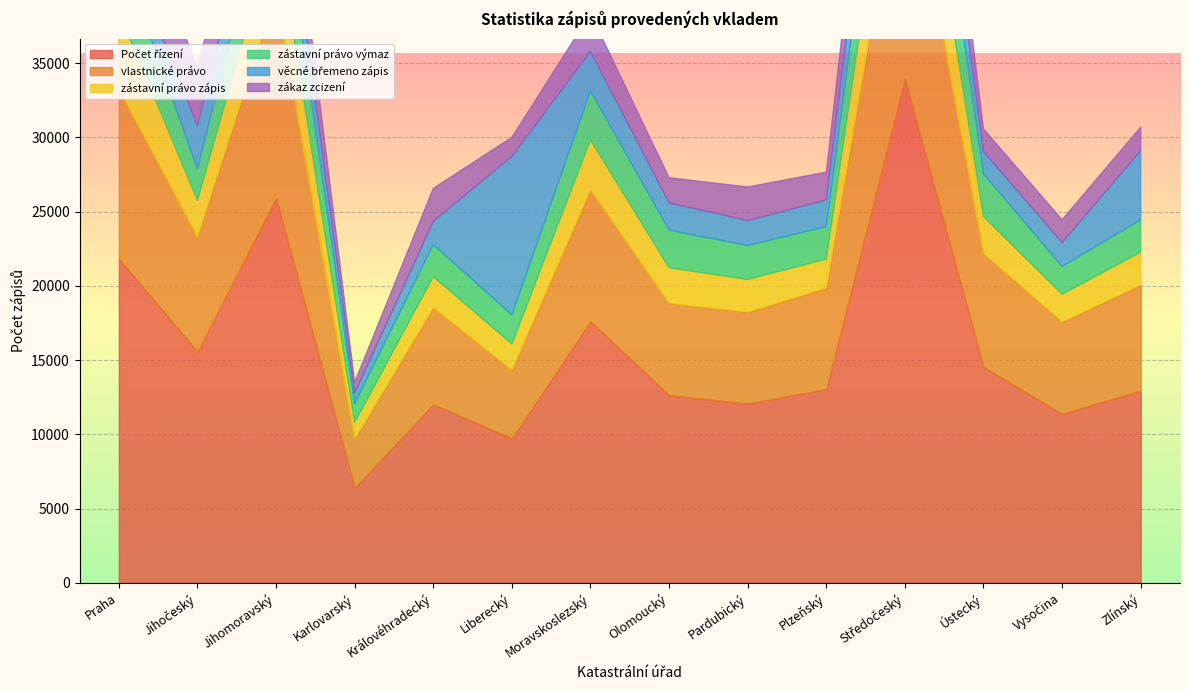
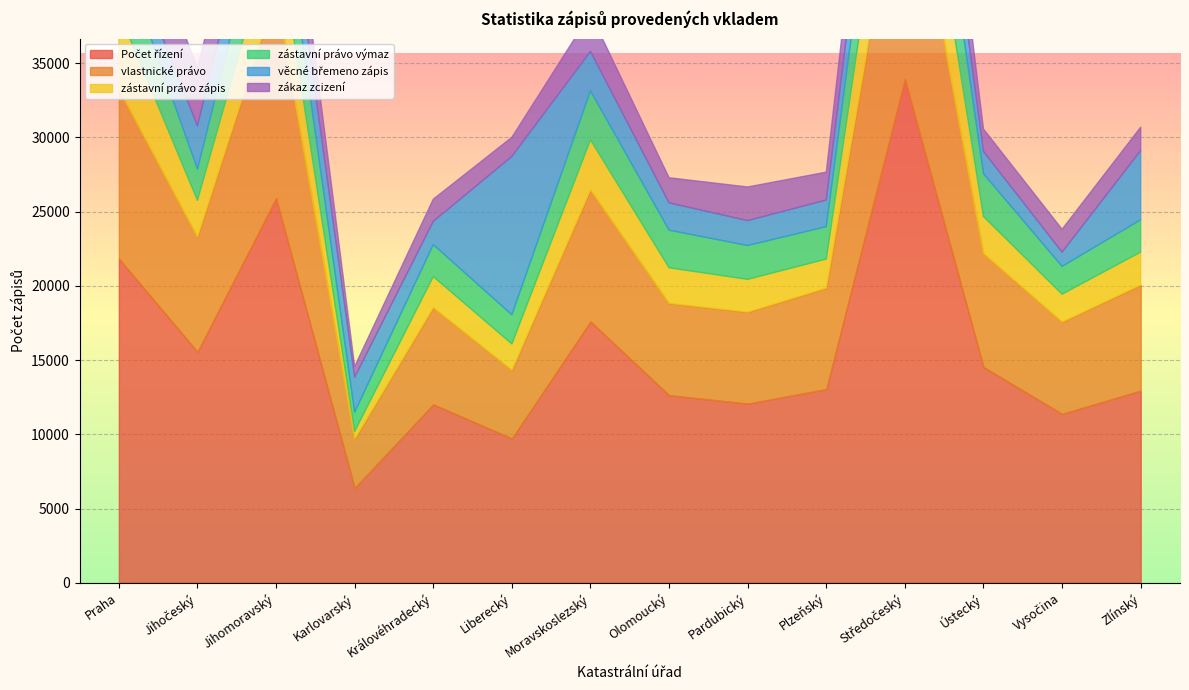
  {
    "zástavní právo zápis": {
      "Jihočeský": 2500,
-     "Karlovarský": 1100,
+     "Karlovarský": 500,
      "Královéhradecký": 2100,
      "Liberecký": 1800,
      "Moravskoslezský": 3400,
      "Olomoucký": 2400,
      "Pardubický": 2200,
      "Plzeňský": 1900,
      "Ústecký": 2500,
      "Vysočina": 1900,
      "Zlínský": 2200
    },
    "zástavní právo výmaz": {
      "Jihočeský": 2100,
      "Karlovarský": 1300,
      "Královéhradecký": 2200,
      "Liberecký": 2000,
      "Moravskoslezský": 3300,
      "Olomoucký": 2500,
      "Pardubický": 2300,
      "Plzeňský": 2200,
      "Ústecký": 2900,
      "Vysočina": 1900,
      "Zlínský": 2200
    },
    "věcné břemeno zápis": {
      "Jihočeský": 2900,
-     "Karlovarský": 700,
+     "Karlovarský": 2400,
      "Královéhradecký": 1600,
      "Liberecký": 10700,
      "Moravskoslezský": 2700,
      "Olomoucký": 1800,
      "Pardubický": 1700,
      "Plzeňský": 1800,
      "Ústecký": 1500,
-     "Vysočina": 1600,
+     "Vysočina": 1000,
      "Zlínský": 4700
    },
    "zákaz zcizení": {
      "Karlovarský": 700,
-     "Královéhradecký": 2200,
+     "Královéhradecký": 1500,
      "Liberecký": 1300,
      "Olomoucký": 1700,
      "Pardubický": 2300,
      "Plzeňský": 1900,
      "Ústecký": 1500,
      "Vysočina": 1500,
      "Zlínský": 1600
    }
  }
